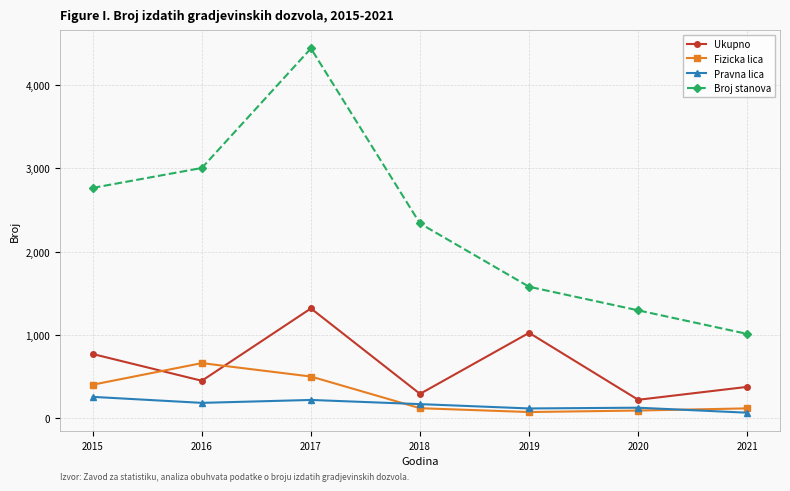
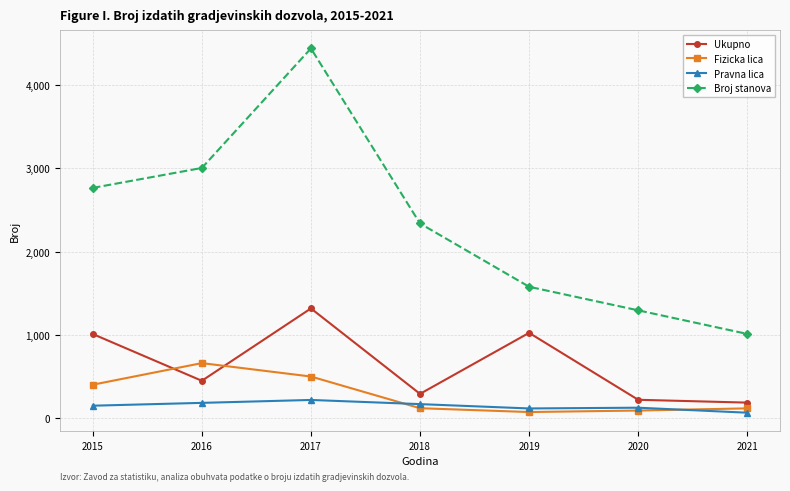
  {
    "Ukupno": {
-     "2015": "800",
+     "2015": "1,000",
      "2016": "500",
      "2017": "1,300",
      "2018": "300",
      "2019": "1,000",
      "2020": "200",
-     "2021": "400"
+     "2021": "200"
    },
    "Fizicka lica": {
      "2015": "400",
      "2016": "700",
      "2017": "500",
      "2018": "100",
      "2019": "100",
      "2020": "100",
      "2021": "100"
    },
    "Pravna lica": {
-     "2015": "300",
+     "2015": "200",
      "2016": "200",
      "2017": "200",
      "2018": "200",
      "2019": "100",
      "2020": "100",
      "2021": "100"
    },
    "Broj stanova": {
      "2015": "2,800",
      "2016": "3,000",
      "2017": "4,400",
      "2018": "2,300",
      "2019": "1,600",
      "2020": "1,300",
      "2021": "1,000"
    }
  }
